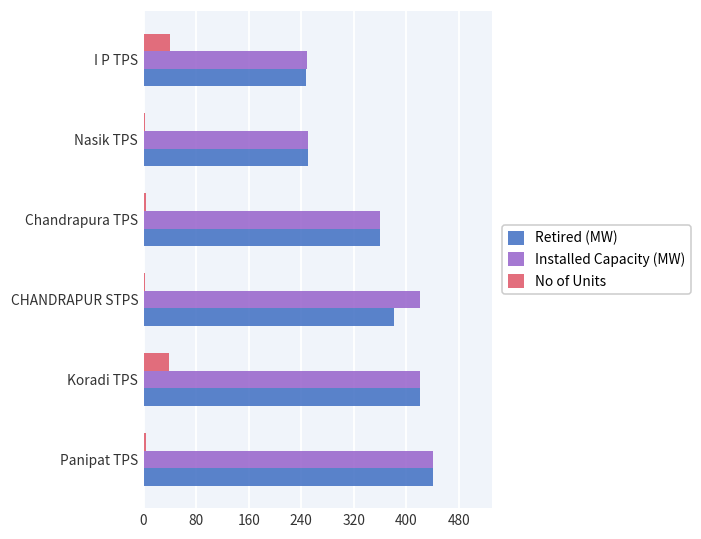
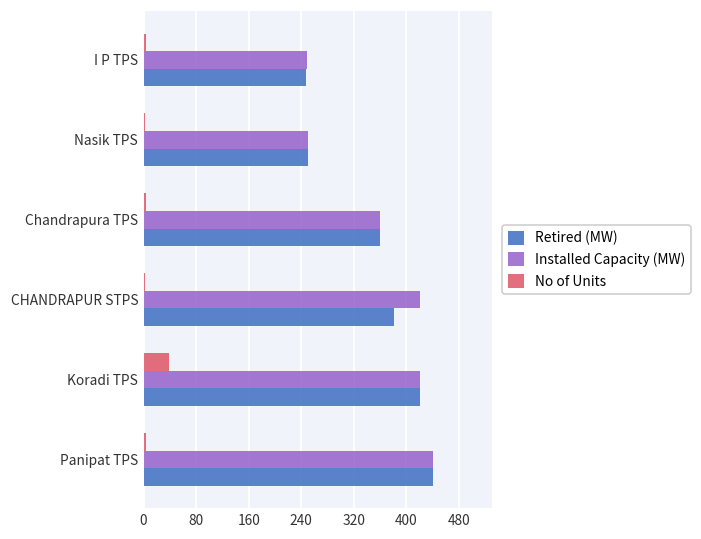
  {
    "Retired (MW)": {
      "I P TPS": 250,
      "Nasik TPS": 250,
      "Chandrapura TPS": 360,
      "CHANDRAPUR STPS": 380,
      "Koradi TPS": 420,
      "Panipat TPS": 440
    },
    "Installed Capacity (MW)": {
      "I P TPS": 250,
      "Nasik TPS": 250,
      "Chandrapura TPS": 360,
      "CHANDRAPUR STPS": 420,
      "Koradi TPS": 420,
      "Panipat TPS": 440
    },
    "No of Units": {
-     "I P TPS": 40,
+     "I P TPS": 0,
      "Koradi TPS": 40
    }
  }
